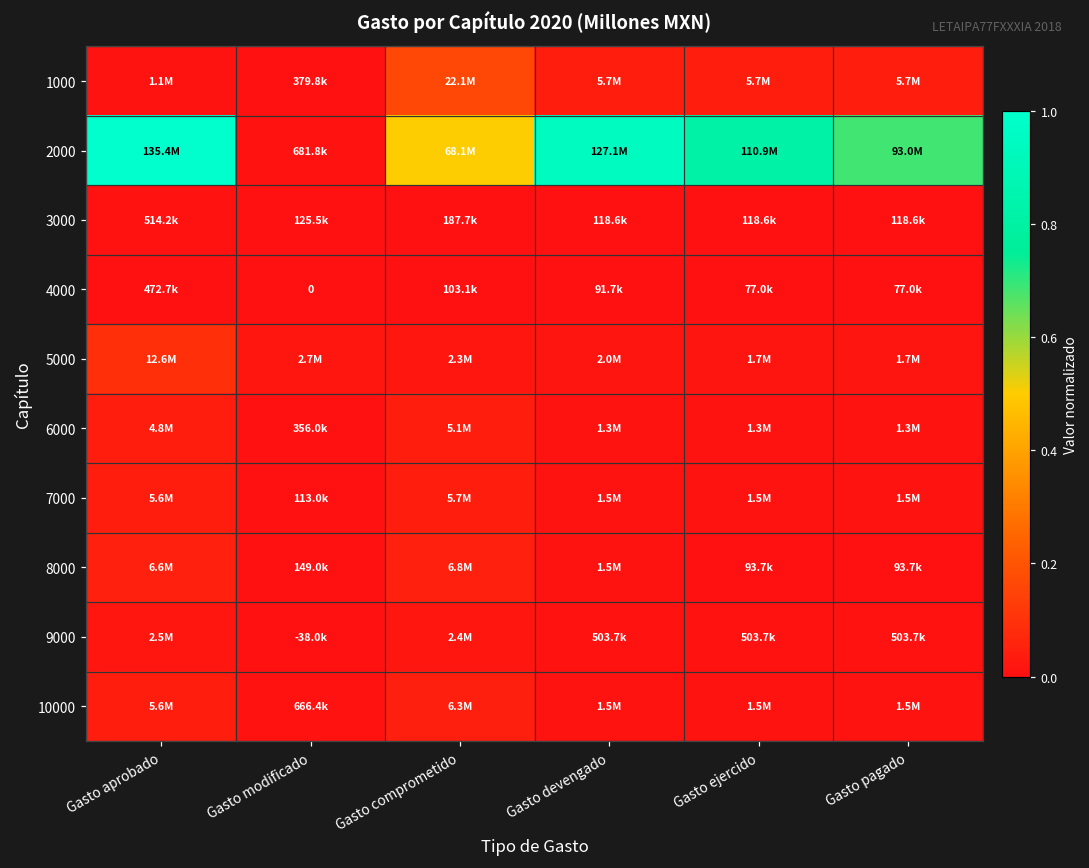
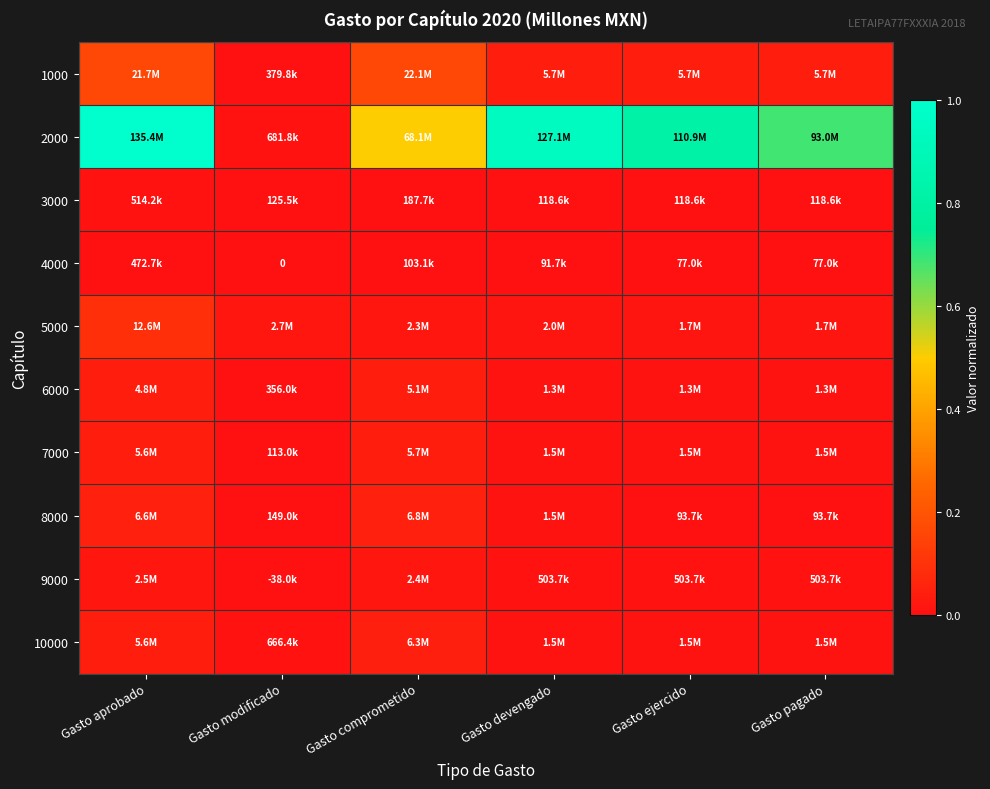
  {
    "1000": {
-     "Gasto aprobado": "1.1M",
+     "Gasto aprobado": "21.7M",
      "Gasto modificado": "379.8k",
      "Gasto comprometido": "22.1M",
      "Gasto devengado": "5.7M",
      "Gasto ejercido": "5.7M",
      "Gasto pagado": "5.7M"
    },
    "2000": {
      "Gasto aprobado": "135.4M",
      "Gasto modificado": "681.8k",
      "Gasto comprometido": "68.1M",
      "Gasto devengado": "127.1M",
      "Gasto ejercido": "110.9M",
      "Gasto pagado": "93.0M"
    },
    "3000": {
      "Gasto aprobado": "514.2k",
      "Gasto modificado": "125.5k",
      "Gasto comprometido": "187.7k",
      "Gasto devengado": "118.6k",
      "Gasto ejercido": "118.6k",
      "Gasto pagado": "118.6k"
    },
    "4000": {
      "Gasto aprobado": "472.7k",
      "Gasto modificado": "0",
      "Gasto comprometido": "103.1k",
      "Gasto devengado": "91.7k",
      "Gasto ejercido": "77.0k",
      "Gasto pagado": "77.0k"
    },
    "5000": {
      "Gasto aprobado": "12.6M",
      "Gasto modificado": "2.7M",
      "Gasto comprometido": "2.3M",
      "Gasto devengado": "2.0M",
      "Gasto ejercido": "1.7M",
      "Gasto pagado": "1.7M"
    },
    "6000": {
      "Gasto aprobado": "4.8M",
      "Gasto modificado": "356.0k",
      "Gasto comprometido": "5.1M",
      "Gasto devengado": "1.3M",
      "Gasto ejercido": "1.3M",
      "Gasto pagado": "1.3M"
    },
    "7000": {
      "Gasto aprobado": "5.6M",
      "Gasto modificado": "113.0k",
      "Gasto comprometido": "5.7M",
      "Gasto devengado": "1.5M",
      "Gasto ejercido": "1.5M",
      "Gasto pagado": "1.5M"
    },
    "8000": {
      "Gasto aprobado": "6.6M",
      "Gasto modificado": "149.0k",
      "Gasto comprometido": "6.8M",
      "Gasto devengado": "1.5M",
      "Gasto ejercido": "93.7k",
      "Gasto pagado": "93.7k"
    },
    "9000": {
      "Gasto aprobado": "2.5M",
      "Gasto modificado": "-38.0k",
      "Gasto comprometido": "2.4M",
      "Gasto devengado": "503.7k",
      "Gasto ejercido": "503.7k",
      "Gasto pagado": "503.7k"
    },
    "10000": {
      "Gasto aprobado": "5.6M",
      "Gasto modificado": "666.4k",
      "Gasto comprometido": "6.3M",
      "Gasto devengado": "1.5M",
      "Gasto ejercido": "1.5M",
      "Gasto pagado": "1.5M"
    }
  }
